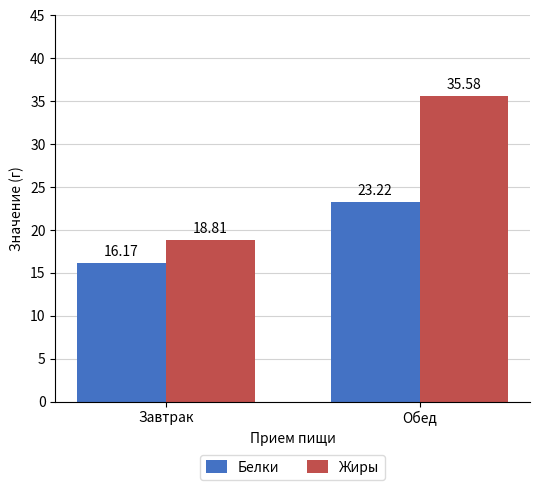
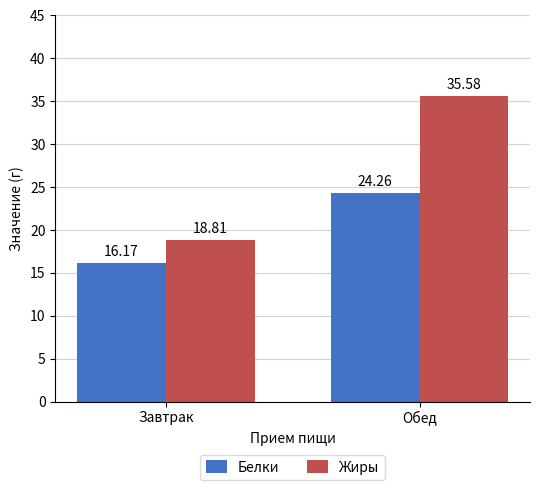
  {
    "Белки": {
      "Завтрак": 16.17,
-     "Обед": 23.22
+     "Обед": 24.26
    },
    "Жиры": {
      "Завтрак": 18.81,
      "Обед": 35.58
    }
  }
